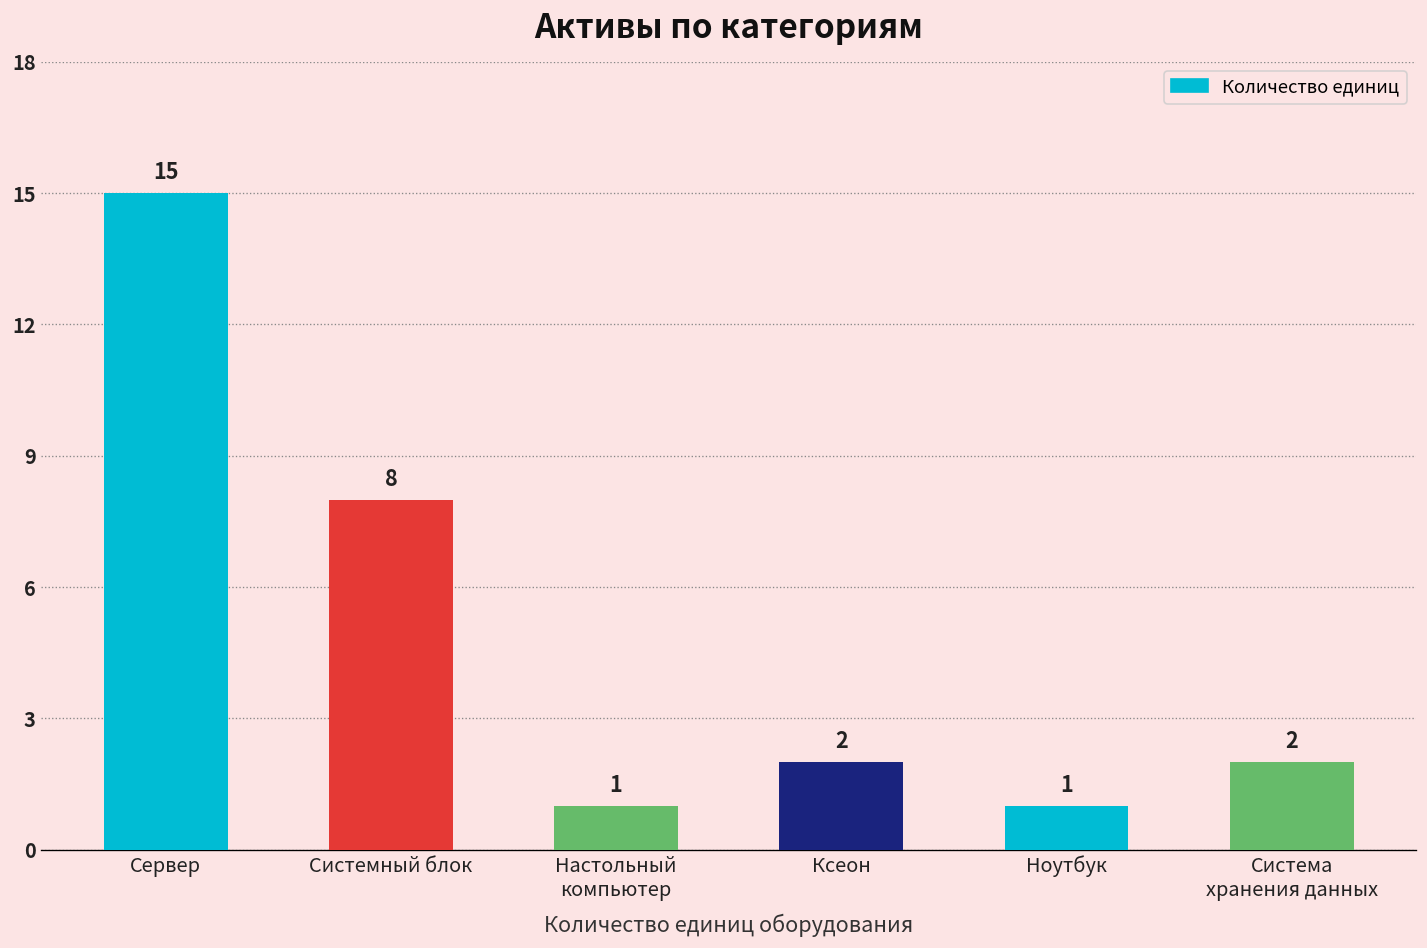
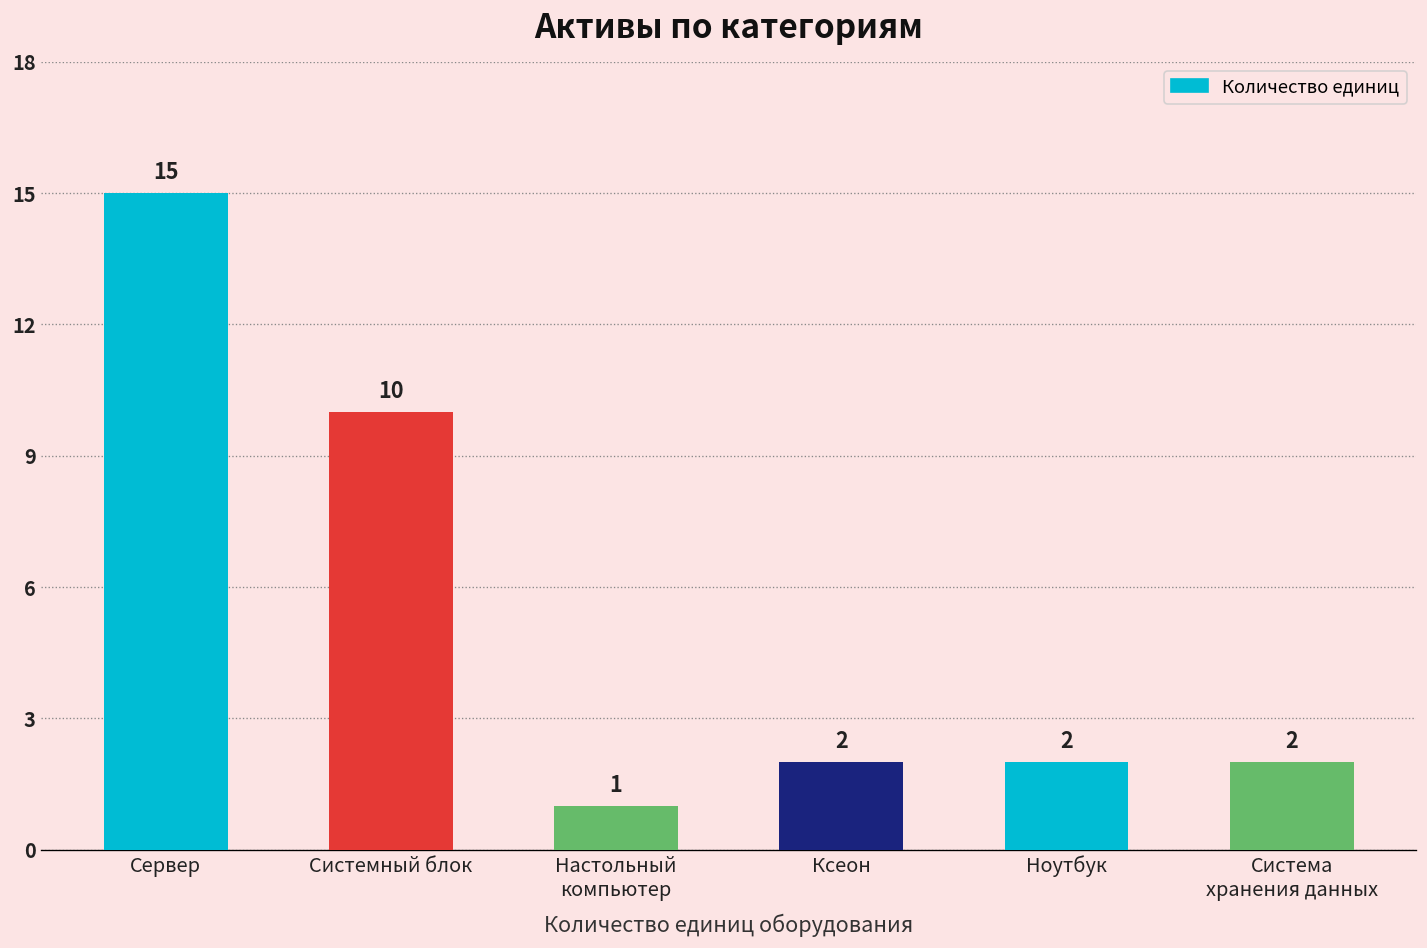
  {
    "Сервер": 15,
-   "Системный блок": 8,
+   "Системный блок": 10,
    "Настольный компьютер": 1,
    "Ксеон": 2,
-   "Ноутбук": 1,
+   "Ноутбук": 2,
    "Система хранения данных": 2
  }
